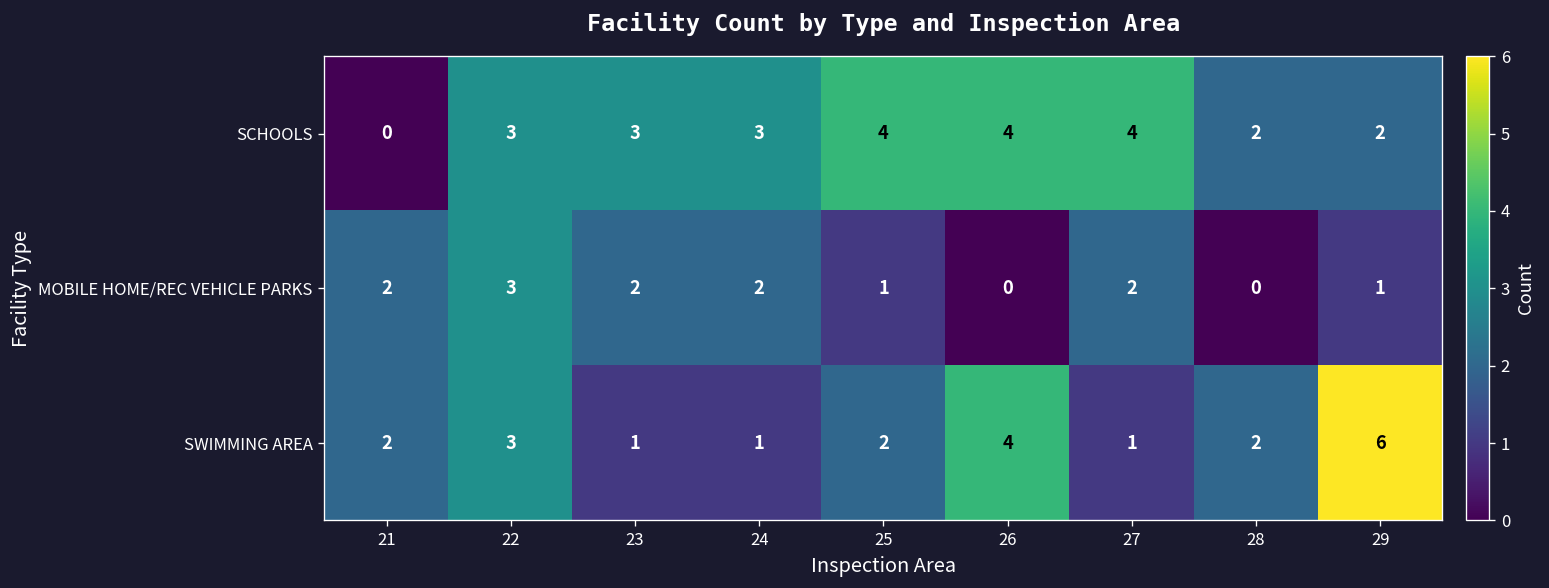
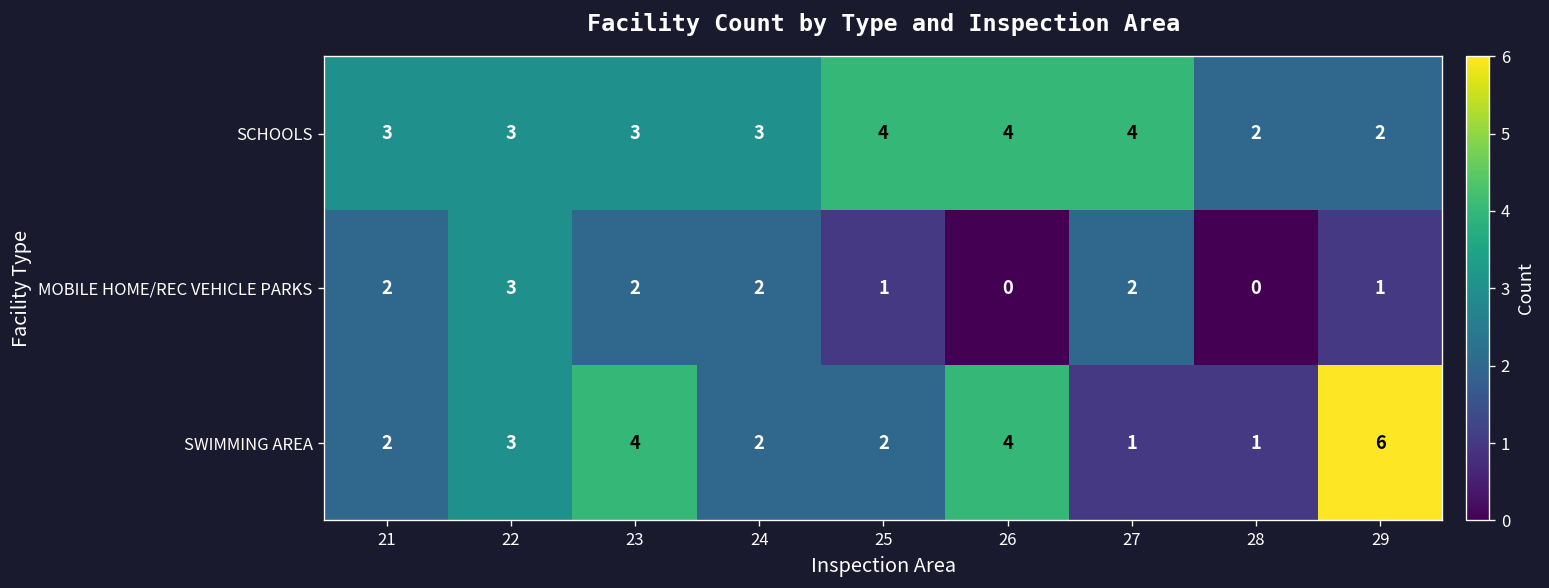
  {
    "SCHOOLS": {
-     "21": 0,
+     "21": 3,
      "22": 3,
      "23": 3,
      "24": 3,
      "25": 4,
      "26": 4,
      "27": 4,
      "28": 2,
      "29": 2
    },
    "MOBILE HOME/REC VEHICLE PARKS": {
      "21": 2,
      "22": 3,
      "23": 2,
      "24": 2,
      "25": 1,
      "26": 0,
      "27": 2,
      "28": 0,
      "29": 1
    },
    "SWIMMING AREA": {
      "21": 2,
      "22": 3,
-     "23": 1,
-     "24": 1,
+     "23": 4,
+     "24": 2,
      "25": 2,
      "26": 4,
      "27": 1,
-     "28": 2,
+     "28": 1,
      "29": 6
    }
  }
